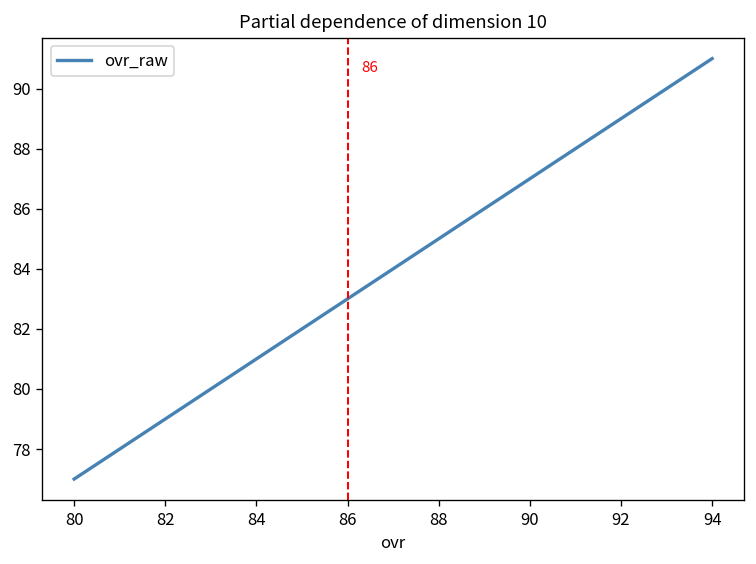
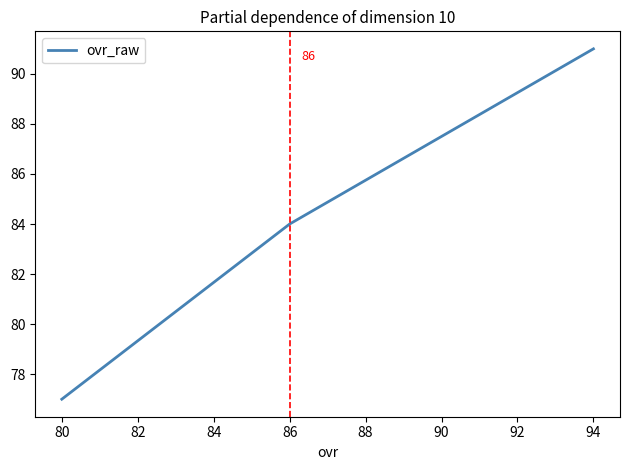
  {
    "80": 77,
-   "86": 83,
+   "86": 84,
    "94": 91
  }
